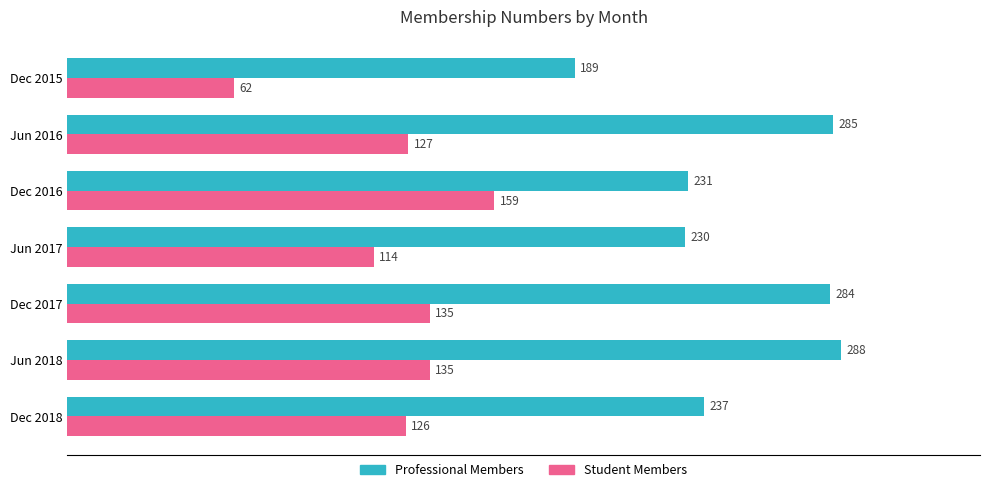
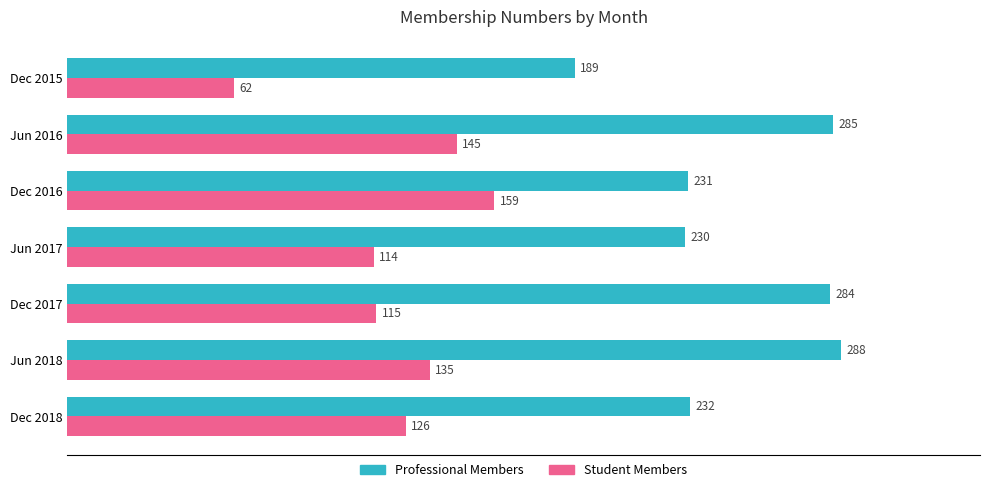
  {
    "Professional Members": {
      "Dec 2015": 189,
      "Jun 2016": 285,
      "Dec 2016": 231,
      "Jun 2017": 230,
      "Dec 2017": 284,
      "Jun 2018": 288,
-     "Dec 2018": 237
+     "Dec 2018": 232
    },
    "Student Members": {
      "Dec 2015": 62,
-     "Jun 2016": 127,
+     "Jun 2016": 145,
      "Dec 2016": 159,
      "Jun 2017": 114,
-     "Dec 2017": 135,
+     "Dec 2017": 115,
      "Jun 2018": 135,
      "Dec 2018": 126
    }
  }
